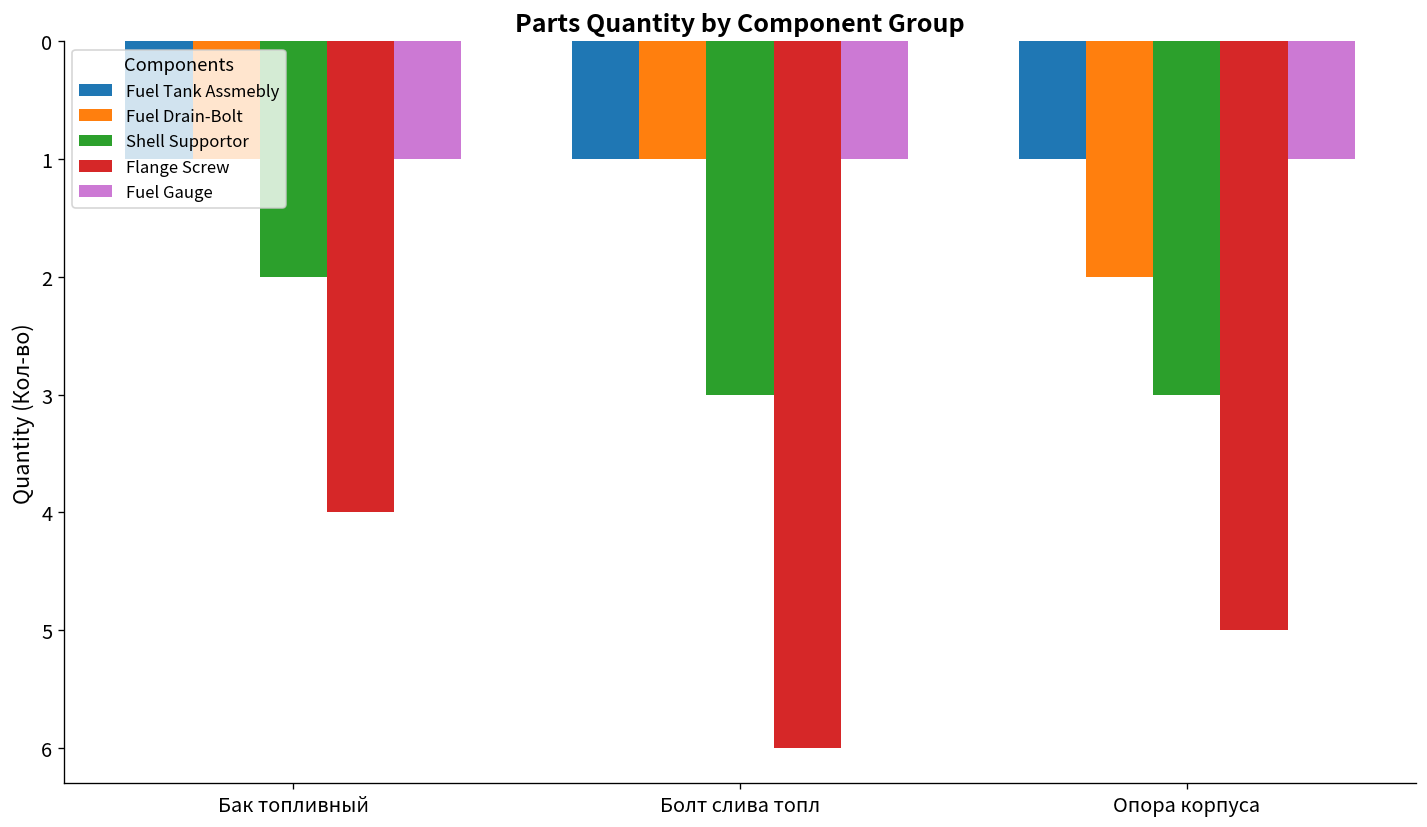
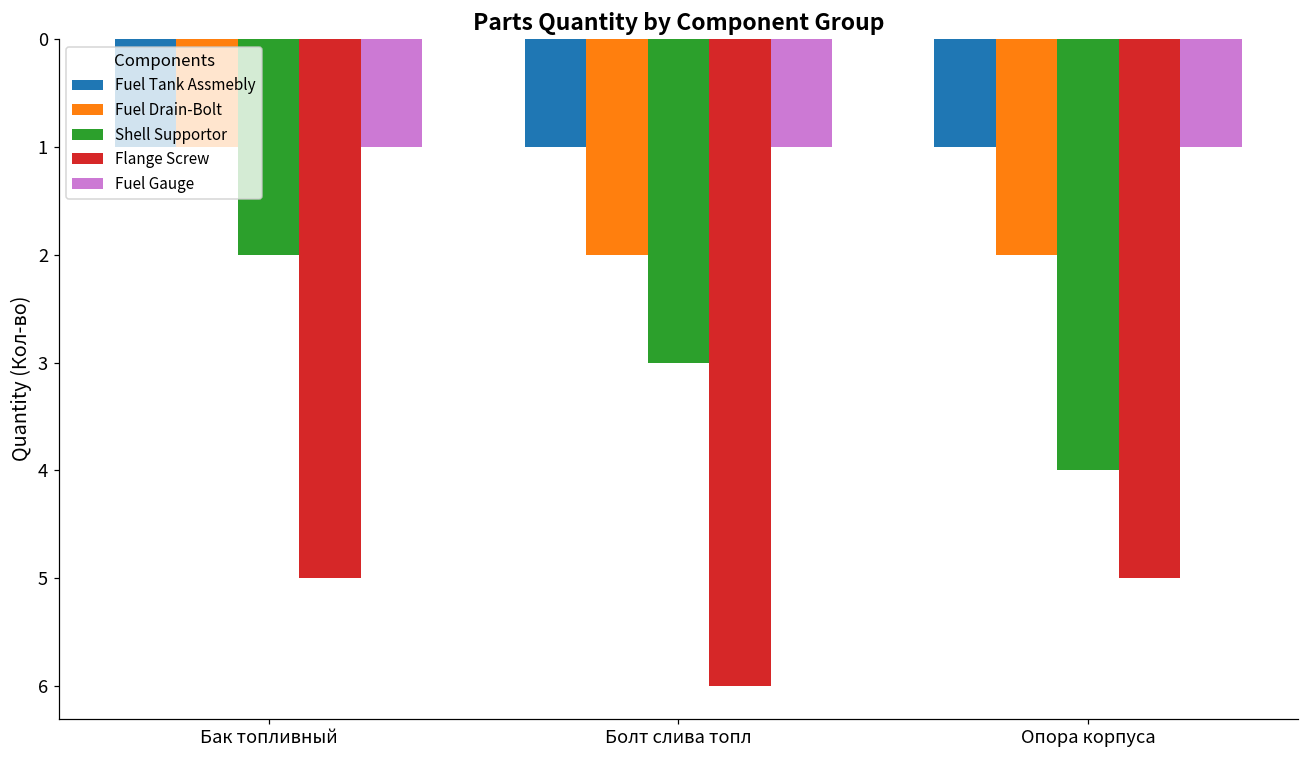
  {
    "Fuel Tank Assmebly": {
      "Болт слива топл": 1,
      "Опора корпуса": 1
    },
    "Fuel Drain-Bolt": {
-     "Болт слива топл": 1,
+     "Болт слива топл": 2,
      "Опора корпуса": 2
    },
    "Shell Supportor": {
      "Бак топливный": 2,
      "Болт слива топл": 3,
-     "Опора корпуса": 3
+     "Опора корпуса": 4
    },
    "Flange Screw": {
-     "Бак топливный": 4,
+     "Бак топливный": 5,
      "Болт слива топл": 6,
      "Опора корпуса": 5
    },
    "Fuel Gauge": {
      "Бак топливный": 1,
      "Болт слива топл": 1,
      "Опора корпуса": 1
    }
  }
